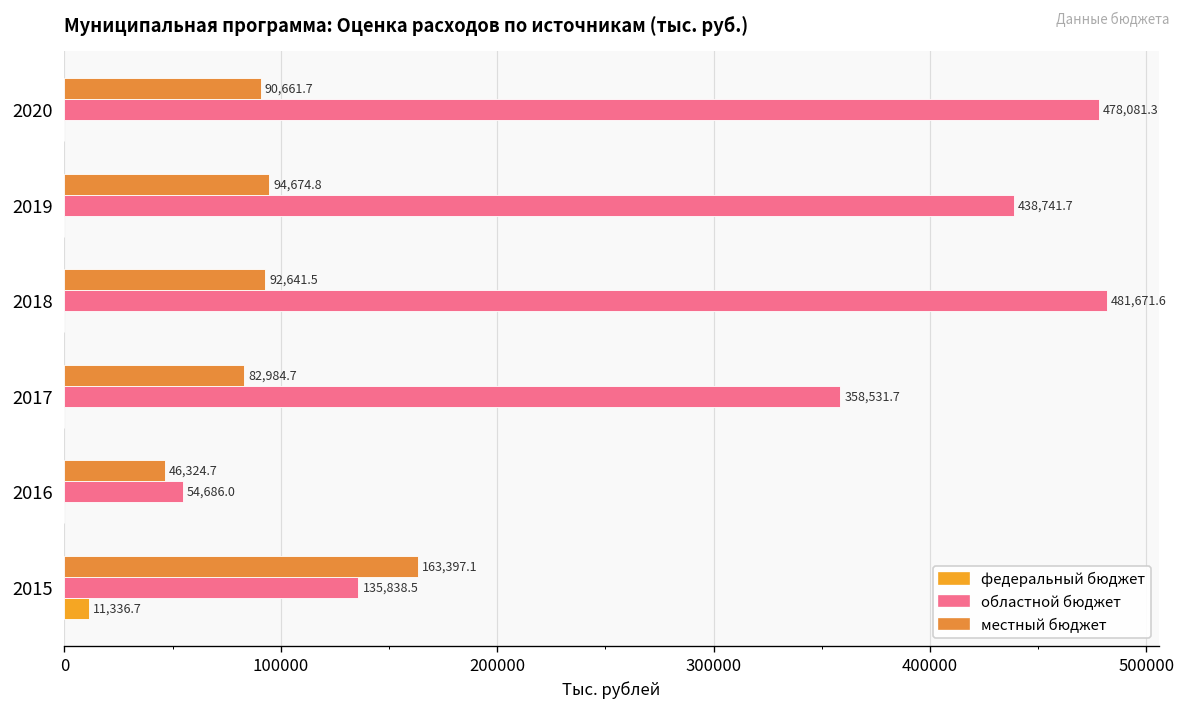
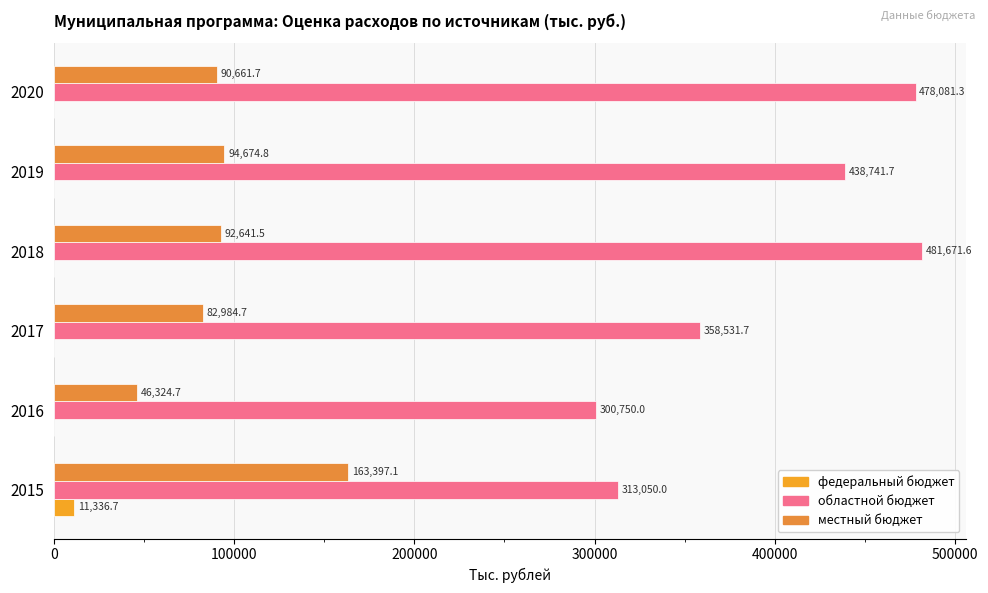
  {
    "областной бюджет": {
      "2020": "478,081.3",
      "2019": "438,741.7",
      "2018": "481,671.6",
      "2017": "358,531.7",
-     "2016": "54,686.0",
-     "2015": "135,838.5"
+     "2016": "300,750.0",
+     "2015": "313,050.0"
    }
  }
